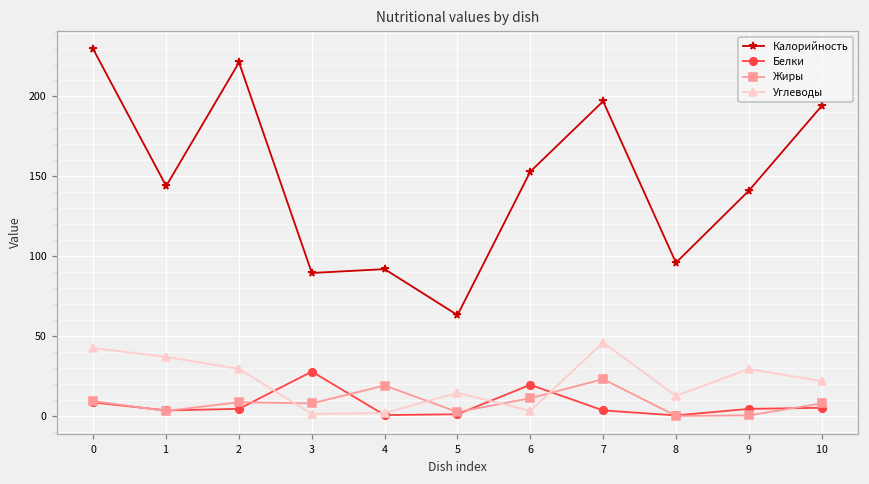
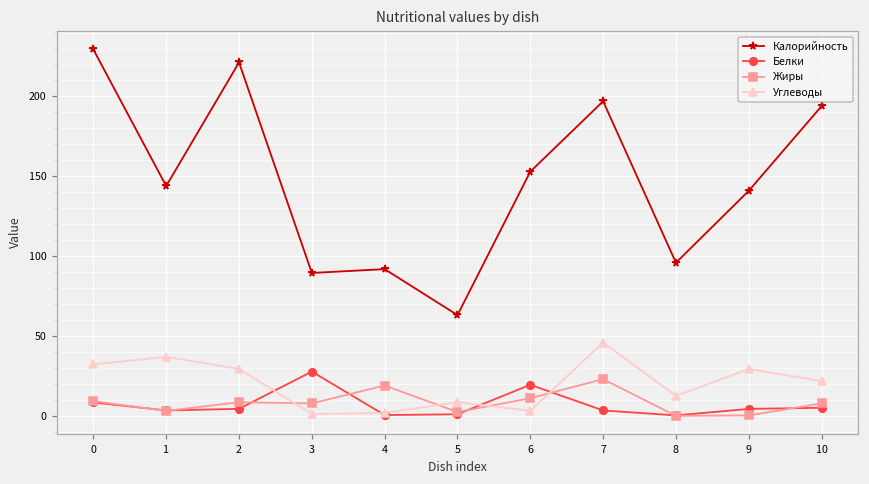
  {
    "Калорийность": {
      "0": 229,
      "1": 144,
      "2": 221,
      "3": 90,
      "4": 92,
      "5": 63,
      "6": 153,
      "7": 197,
      "8": 96,
      "9": 141
    },
    "Белки": {
      "2": 5,
      "3": 28,
      "6": 20,
      "7": 4,
      "9": 5,
      "10": 5
    },
    "Жиры": {
      "2": 9,
      "3": 8,
      "4": 19,
      "6": 11,
      "7": 23,
      "9": 0,
      "10": 8
    },
    "Углеводы": {
-     "0": 43,
+     "0": 32,
      "1": 37,
      "2": 30,
      "3": 1,
-     "5": 15,
+     "5": 9,
      "6": 3,
      "7": 46,
      "8": 13,
      "9": 30,
      "10": 22
    }
  }
